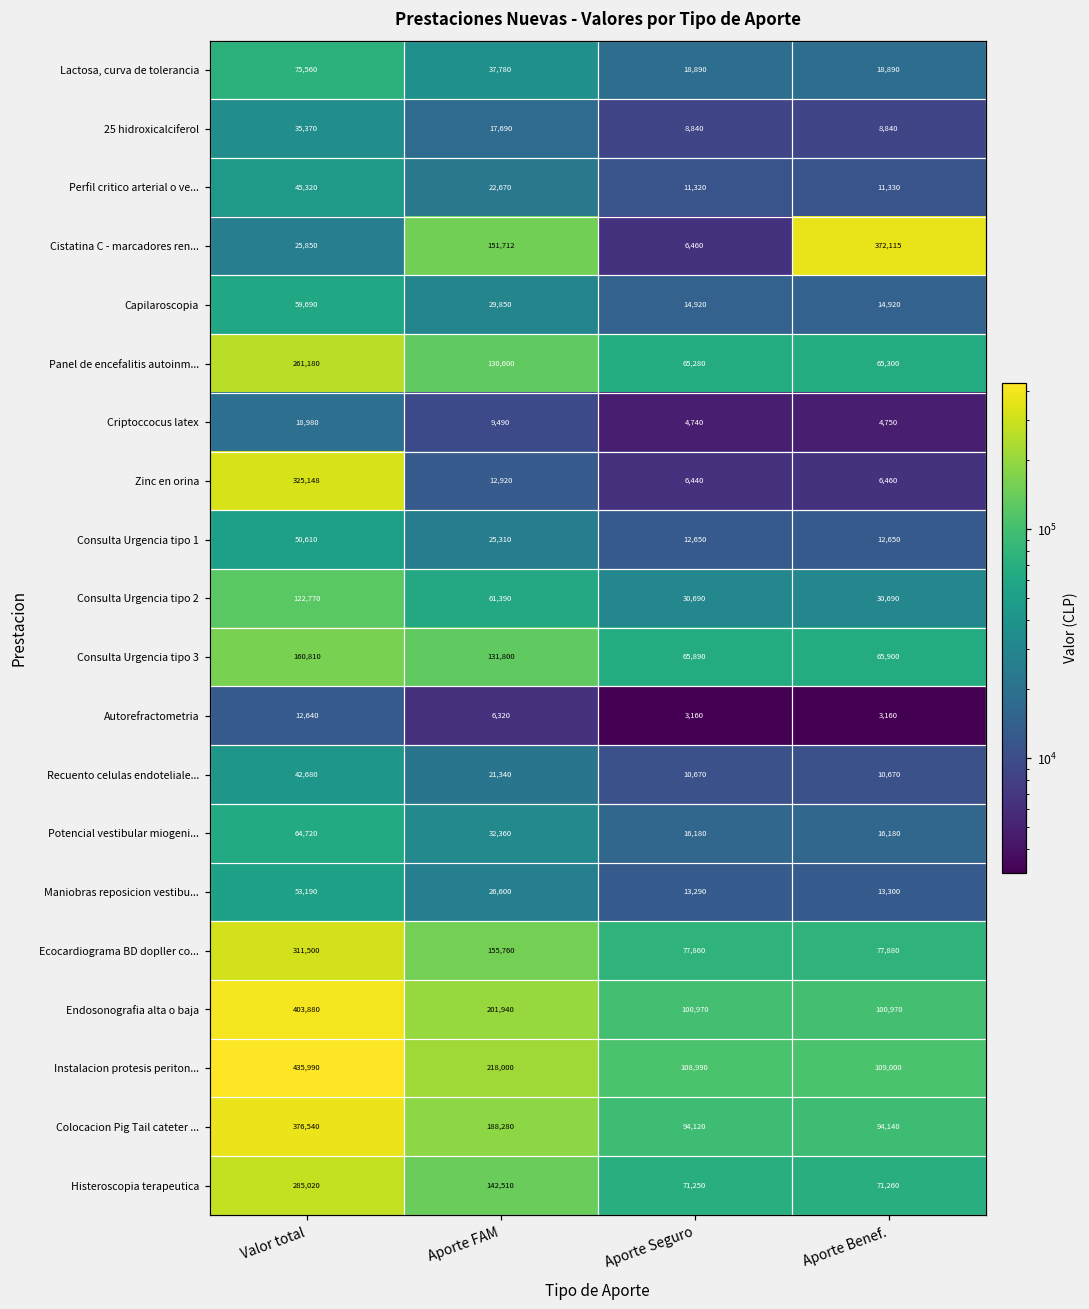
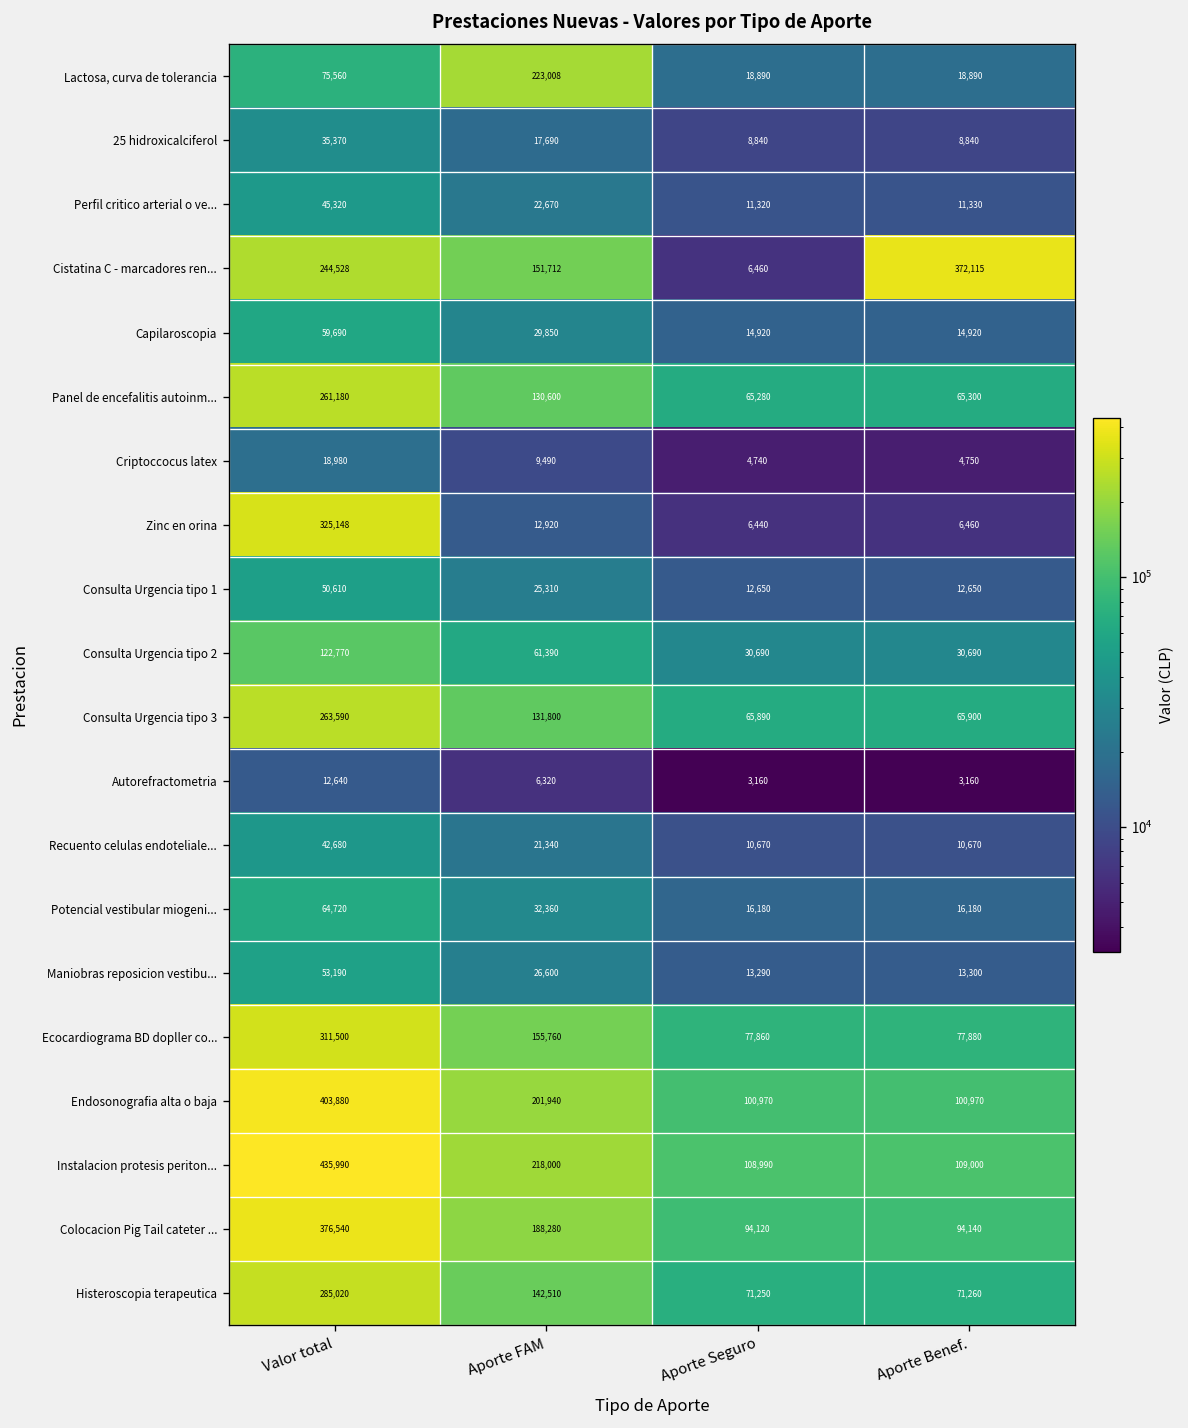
  {
    "Lactosa, curva de tolerancia": {
      "Valor total": "75,560",
-     "Aporte FAM": "37,780",
+     "Aporte FAM": "223,008",
      "Aporte Seguro": "18,890",
      "Aporte Benef.": "18,890"
    },
    "25 hidroxicalciferol": {
      "Valor total": "35,370",
      "Aporte FAM": "17,690",
      "Aporte Seguro": "8,840",
      "Aporte Benef.": "8,840"
    },
    "Perfil critico arterial o ve...": {
      "Valor total": "45,320",
      "Aporte FAM": "22,670",
      "Aporte Seguro": "11,320",
      "Aporte Benef.": "11,330"
    },
    "Cistatina C - marcadores ren...": {
-     "Valor total": "25,850",
+     "Valor total": "244,528",
      "Aporte FAM": "151,712",
      "Aporte Seguro": "6,460",
      "Aporte Benef.": "372,115"
    },
    "Capilaroscopia": {
      "Valor total": "59,690",
      "Aporte FAM": "29,850",
      "Aporte Seguro": "14,920",
      "Aporte Benef.": "14,920"
    },
    "Panel de encefalitis autoinm...": {
      "Valor total": "261,180",
      "Aporte FAM": "130,600",
      "Aporte Seguro": "65,280",
      "Aporte Benef.": "65,300"
    },
    "Criptoccocus latex": {
      "Valor total": "18,980",
      "Aporte FAM": "9,490",
      "Aporte Seguro": "4,740",
      "Aporte Benef.": "4,750"
    },
    "Zinc en orina": {
      "Valor total": "325,148",
      "Aporte FAM": "12,920",
      "Aporte Seguro": "6,440",
      "Aporte Benef.": "6,460"
    },
    "Consulta Urgencia tipo 1": {
      "Valor total": "50,610",
      "Aporte FAM": "25,310",
      "Aporte Seguro": "12,650",
      "Aporte Benef.": "12,650"
    },
    "Consulta Urgencia tipo 2": {
      "Valor total": "122,770",
      "Aporte FAM": "61,390",
      "Aporte Seguro": "30,690",
      "Aporte Benef.": "30,690"
    },
    "Consulta Urgencia tipo 3": {
-     "Valor total": "160,810",
+     "Valor total": "263,590",
      "Aporte FAM": "131,800",
      "Aporte Seguro": "65,890",
      "Aporte Benef.": "65,900"
    },
    "Autorefractometria": {
      "Valor total": "12,640",
      "Aporte FAM": "6,320",
      "Aporte Seguro": "3,160",
      "Aporte Benef.": "3,160"
    },
    "Recuento celulas endoteliale...": {
      "Valor total": "42,680",
      "Aporte FAM": "21,340",
      "Aporte Seguro": "10,670",
      "Aporte Benef.": "10,670"
    },
    "Potencial vestibular miogeni...": {
      "Valor total": "64,720",
      "Aporte FAM": "32,360",
      "Aporte Seguro": "16,180",
      "Aporte Benef.": "16,180"
    },
    "Maniobras reposicion vestibu...": {
      "Valor total": "53,190",
      "Aporte FAM": "26,600",
      "Aporte Seguro": "13,290",
      "Aporte Benef.": "13,300"
    },
    "Ecocardiograma BD dopller co...": {
      "Valor total": "311,500",
      "Aporte FAM": "155,760",
      "Aporte Seguro": "77,860",
      "Aporte Benef.": "77,880"
    },
    "Endosonografia alta o baja": {
      "Valor total": "403,880",
      "Aporte FAM": "201,940",
      "Aporte Seguro": "100,970",
      "Aporte Benef.": "100,970"
    },
    "Instalacion protesis periton...": {
      "Valor total": "435,990",
      "Aporte FAM": "218,000",
      "Aporte Seguro": "108,990",
      "Aporte Benef.": "109,000"
    },
    "Colocacion Pig Tail cateter ...": {
      "Valor total": "376,540",
      "Aporte FAM": "188,280",
      "Aporte Seguro": "94,120",
      "Aporte Benef.": "94,140"
    },
    "Histeroscopia terapeutica": {
      "Valor total": "285,020",
      "Aporte FAM": "142,510",
      "Aporte Seguro": "71,250",
      "Aporte Benef.": "71,260"
    }
  }
